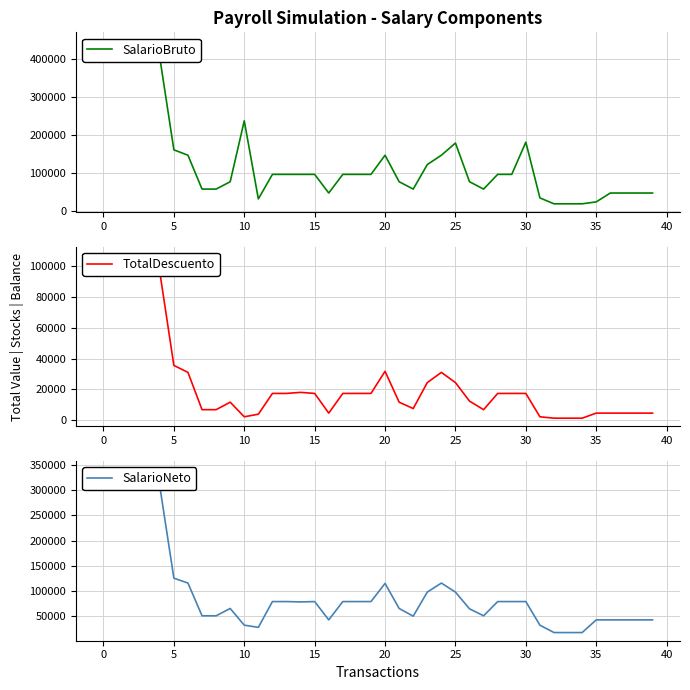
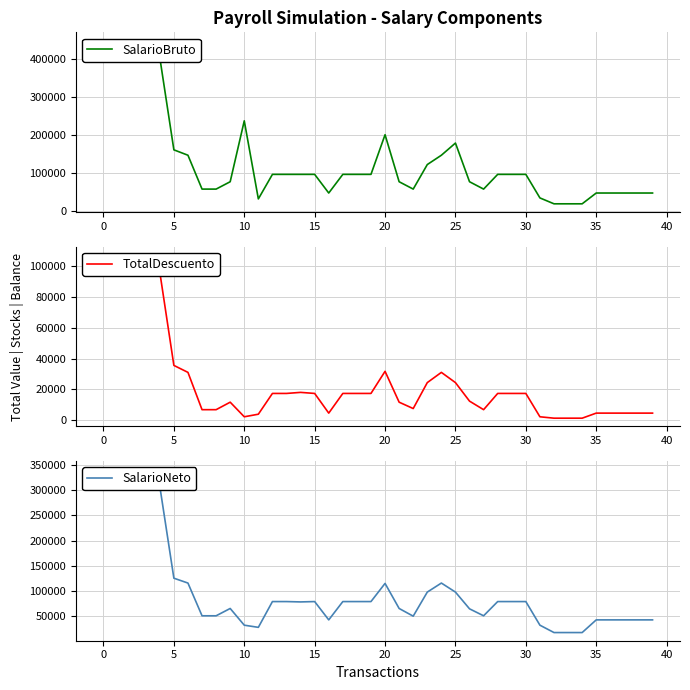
  {
    "Payroll Simulation - Salary Components": {
      "5": 160000,
      "10": 240000,
      "15": 100000,
-     "20": 150000,
+     "20": 200000,
      "25": 180000,
-     "30": 180000,
-     "35": 20000
+     "30": 100000,
+     "35": 50000
    }
  }
